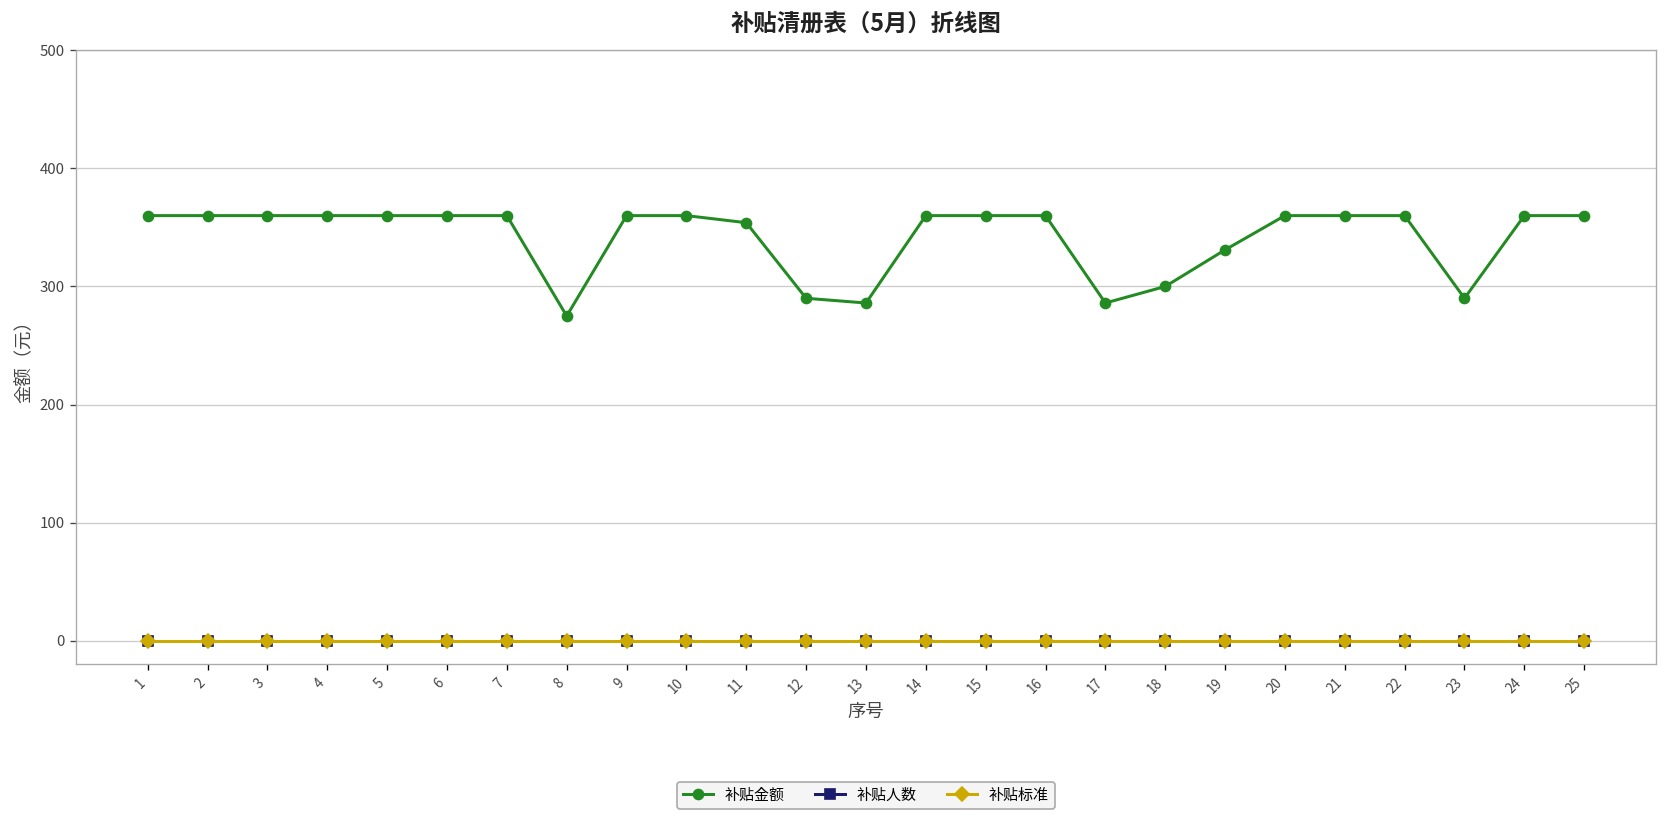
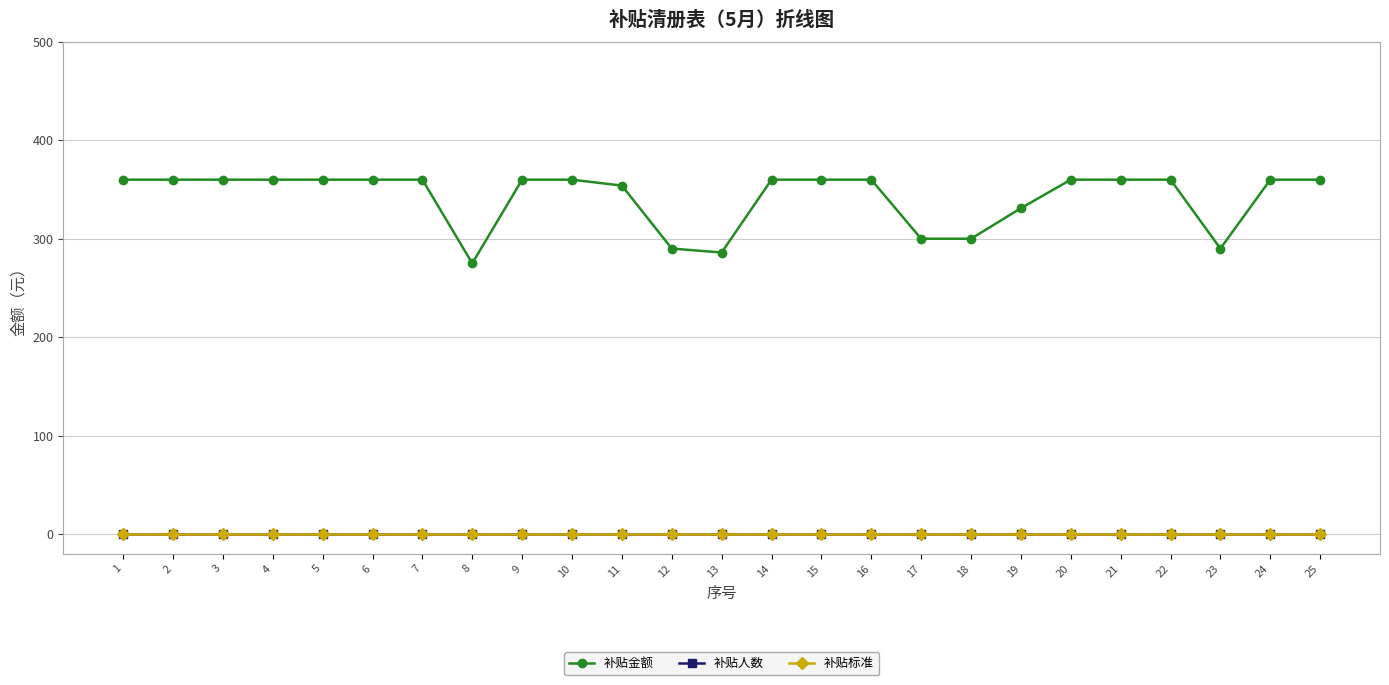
  {
    "补贴金额": {
      "1": 360,
      "2": 360,
      "3": 360,
      "4": 360,
      "5": 360,
      "6": 360,
      "7": 360,
      "8": 280,
      "9": 360,
      "10": 360,
      "11": 350,
      "12": 290,
      "13": 290,
      "14": 360,
      "15": 360,
      "16": 360,
-     "17": 290,
+     "17": 300,
      "18": 300,
      "19": 330,
      "20": 360,
      "21": 360,
      "22": 360,
      "23": 290,
      "24": 360,
      "25": 360
    },
    "补贴标准": {
      "1": 0,
      "2": 0,
      "3": 0,
      "4": 0,
      "5": 0,
      "6": 0,
      "7": 0,
      "8": 0,
      "9": 0,
      "10": 0,
      "11": 0,
      "12": 0,
      "13": 0,
      "14": 0,
      "15": 0,
      "16": 0,
      "17": 0,
      "18": 0,
      "19": 0,
      "20": 0,
      "21": 0,
      "22": 0,
      "23": 0,
      "24": 0,
      "25": 0
    }
  }
